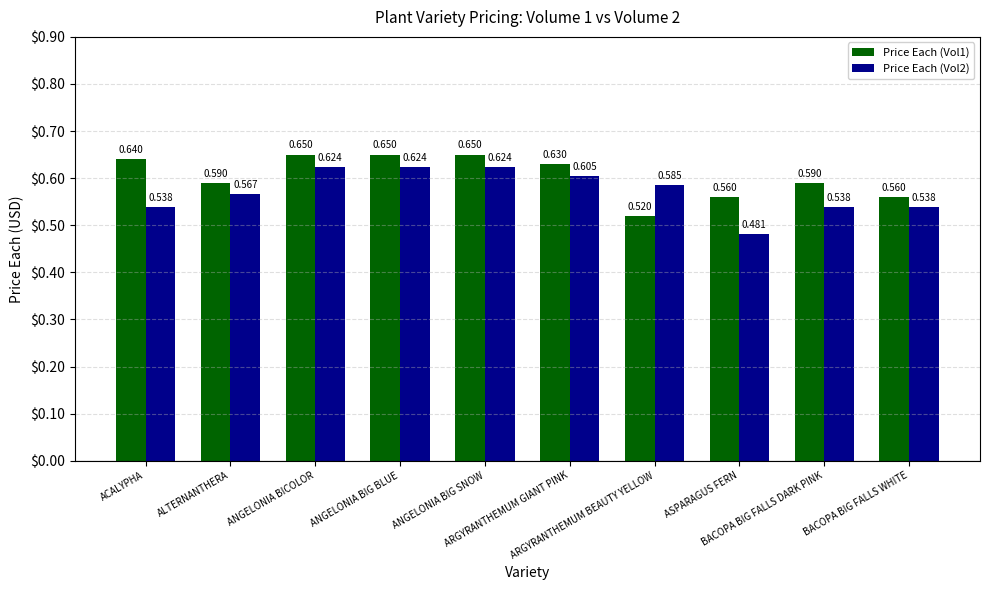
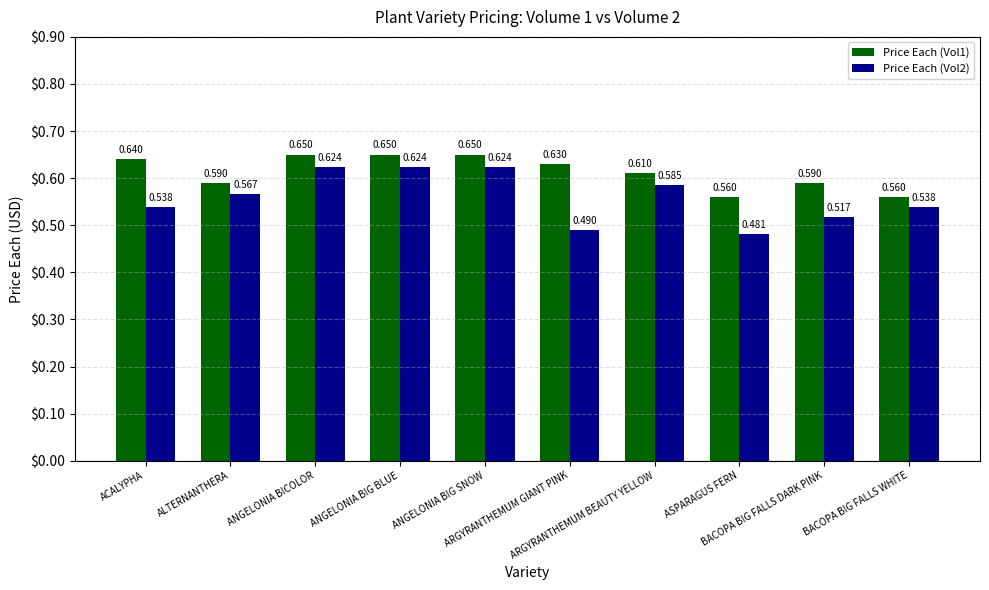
  {
    "Price Each (Vol1)": {
      "ACALYPHA": 0.640,
      "ALTERNANTHERA": 0.590,
      "ANGELONIA BICOLOR": 0.650,
      "ANGELONIA BIG BLUE": 0.650,
      "ANGELONIA BIG SNOW": 0.650,
      "ARGYRANTHEMUM GIANT PINK": 0.630,
-     "ARGYRANTHEMUM BEAUTY YELLOW": 0.520,
+     "ARGYRANTHEMUM BEAUTY YELLOW": 0.610,
      "ASPARAGUS FERN": 0.560,
      "BACOPA BIG FALLS DARK PINK": 0.590,
      "BACOPA BIG FALLS WHITE": 0.560
    },
    "Price Each (Vol2)": {
      "ACALYPHA": 0.538,
      "ALTERNANTHERA": 0.567,
      "ANGELONIA BICOLOR": 0.624,
      "ANGELONIA BIG BLUE": 0.624,
      "ANGELONIA BIG SNOW": 0.624,
-     "ARGYRANTHEMUM GIANT PINK": 0.605,
+     "ARGYRANTHEMUM GIANT PINK": 0.490,
      "ARGYRANTHEMUM BEAUTY YELLOW": 0.585,
      "ASPARAGUS FERN": 0.481,
-     "BACOPA BIG FALLS DARK PINK": 0.538,
+     "BACOPA BIG FALLS DARK PINK": 0.517,
      "BACOPA BIG FALLS WHITE": 0.538
    }
  }
